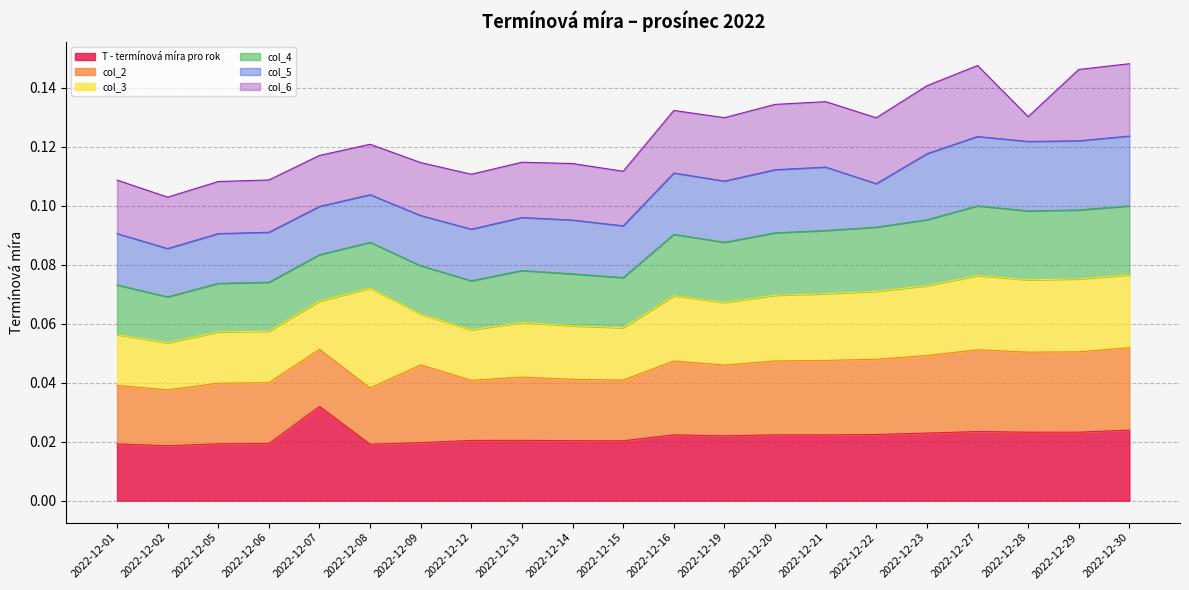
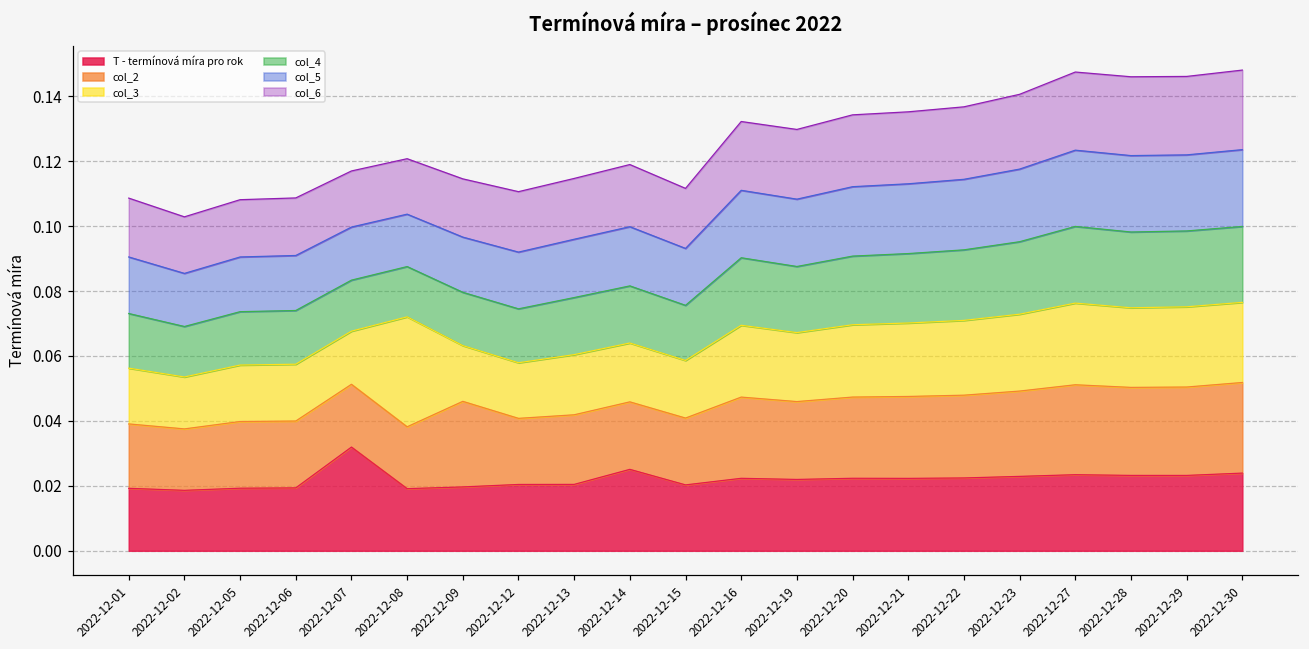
  {
    "T - termínová míra pro rok": {
      "2022-12-01": 0.019,
      "2022-12-02": 0.019,
      "2022-12-05": 0.019,
      "2022-12-06": 0.019,
      "2022-12-07": 0.032,
      "2022-12-08": 0.019,
      "2022-12-09": 0.020,
      "2022-12-12": 0.020,
      "2022-12-13": 0.020,
-     "2022-12-14": 0.020,
+     "2022-12-14": 0.025,
      "2022-12-15": 0.020,
      "2022-12-16": 0.022,
      "2022-12-19": 0.022,
      "2022-12-20": 0.022,
      "2022-12-21": 0.022,
      "2022-12-22": 0.022,
      "2022-12-23": 0.023,
      "2022-12-27": 0.023,
      "2022-12-28": 0.023,
      "2022-12-29": 0.023,
      "2022-12-30": 0.024
    },
    "col_2": {
      "2022-12-01": 0.020,
      "2022-12-02": 0.019,
      "2022-12-05": 0.021,
      "2022-12-06": 0.021,
      "2022-12-07": 0.019,
      "2022-12-08": 0.019,
      "2022-12-09": 0.026,
      "2022-12-12": 0.020,
      "2022-12-13": 0.021,
      "2022-12-14": 0.021,
      "2022-12-15": 0.021,
      "2022-12-16": 0.025,
      "2022-12-19": 0.024,
      "2022-12-20": 0.025,
      "2022-12-21": 0.025,
      "2022-12-22": 0.025,
      "2022-12-23": 0.026,
      "2022-12-27": 0.028,
      "2022-12-28": 0.027,
      "2022-12-29": 0.027,
      "2022-12-30": 0.028
    },
    "col_3": {
      "2022-12-01": 0.017,
      "2022-12-02": 0.016,
      "2022-12-05": 0.017,
      "2022-12-06": 0.018,
      "2022-12-07": 0.016,
      "2022-12-08": 0.034,
      "2022-12-09": 0.017,
      "2022-12-12": 0.017,
      "2022-12-13": 0.019,
      "2022-12-14": 0.018,
      "2022-12-15": 0.018,
      "2022-12-16": 0.022,
      "2022-12-19": 0.021,
      "2022-12-20": 0.022,
      "2022-12-21": 0.023,
      "2022-12-22": 0.023,
      "2022-12-23": 0.024,
      "2022-12-27": 0.025,
      "2022-12-28": 0.025,
      "2022-12-29": 0.025,
      "2022-12-30": 0.025
    },
    "col_4": {
      "2022-12-01": 0.017,
      "2022-12-02": 0.016,
      "2022-12-05": 0.016,
      "2022-12-06": 0.017,
      "2022-12-07": 0.016,
      "2022-12-08": 0.015,
      "2022-12-09": 0.016,
      "2022-12-12": 0.017,
      "2022-12-13": 0.018,
      "2022-12-14": 0.018,
      "2022-12-15": 0.017,
      "2022-12-16": 0.021,
      "2022-12-19": 0.020,
      "2022-12-20": 0.021,
      "2022-12-21": 0.021,
      "2022-12-22": 0.022,
      "2022-12-23": 0.022,
      "2022-12-27": 0.024,
      "2022-12-28": 0.023,
      "2022-12-29": 0.023,
      "2022-12-30": 0.023
    },
    "col_5": {
      "2022-12-01": 0.017,
      "2022-12-02": 0.016,
      "2022-12-05": 0.017,
      "2022-12-06": 0.017,
      "2022-12-07": 0.016,
      "2022-12-08": 0.016,
      "2022-12-09": 0.017,
      "2022-12-12": 0.017,
      "2022-12-13": 0.018,
      "2022-12-14": 0.018,
      "2022-12-15": 0.018,
      "2022-12-16": 0.021,
      "2022-12-19": 0.021,
      "2022-12-20": 0.021,
      "2022-12-21": 0.021,
-     "2022-12-22": 0.015,
+     "2022-12-22": 0.022,
      "2022-12-23": 0.022,
      "2022-12-27": 0.023,
      "2022-12-28": 0.024,
      "2022-12-29": 0.023,
      "2022-12-30": 0.024
    },
    "col_6": {
      "2022-12-01": 0.018,
      "2022-12-02": 0.017,
      "2022-12-05": 0.018,
      "2022-12-06": 0.018,
      "2022-12-07": 0.017,
      "2022-12-08": 0.017,
      "2022-12-09": 0.018,
      "2022-12-12": 0.019,
      "2022-12-13": 0.019,
      "2022-12-14": 0.019,
      "2022-12-15": 0.019,
      "2022-12-16": 0.021,
      "2022-12-19": 0.021,
      "2022-12-20": 0.022,
      "2022-12-21": 0.022,
      "2022-12-22": 0.022,
      "2022-12-23": 0.023,
      "2022-12-27": 0.024,
-     "2022-12-28": 0.008,
+     "2022-12-28": 0.024,
      "2022-12-29": 0.024,
      "2022-12-30": 0.025
    }
  }
